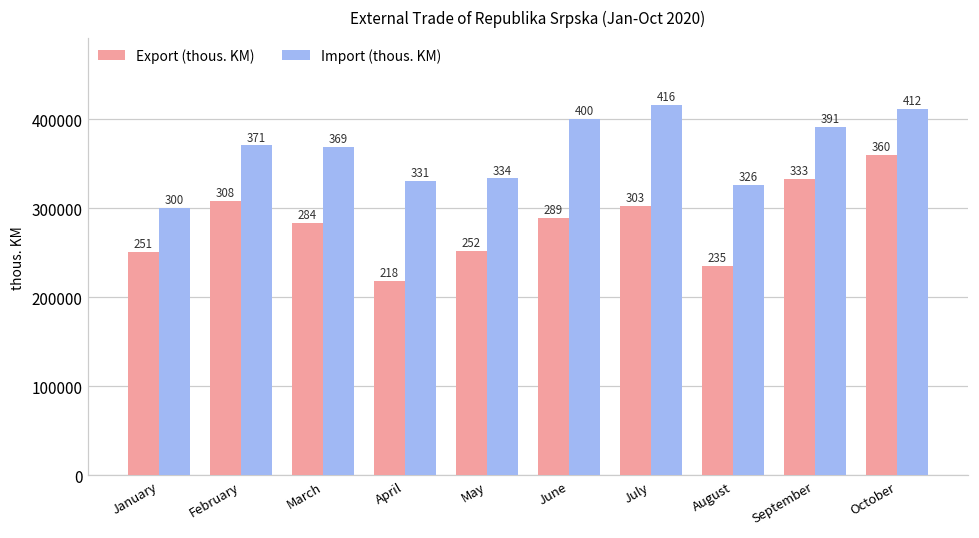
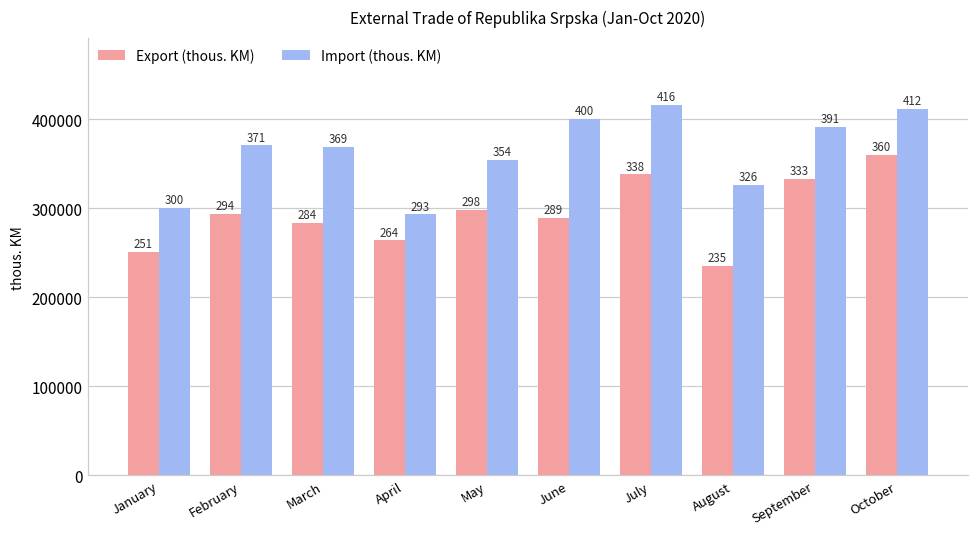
  {
    "Export (thous. KM)": {
-     "February": 308,
-     "April": 218,
-     "May": 252,
-     "July": 303
+     "February": 294,
+     "April": 264,
+     "May": 298,
+     "July": 338
    },
    "Import (thous. KM)": {
-     "April": 331,
-     "May": 334
+     "April": 293,
+     "May": 354
    }
  }
